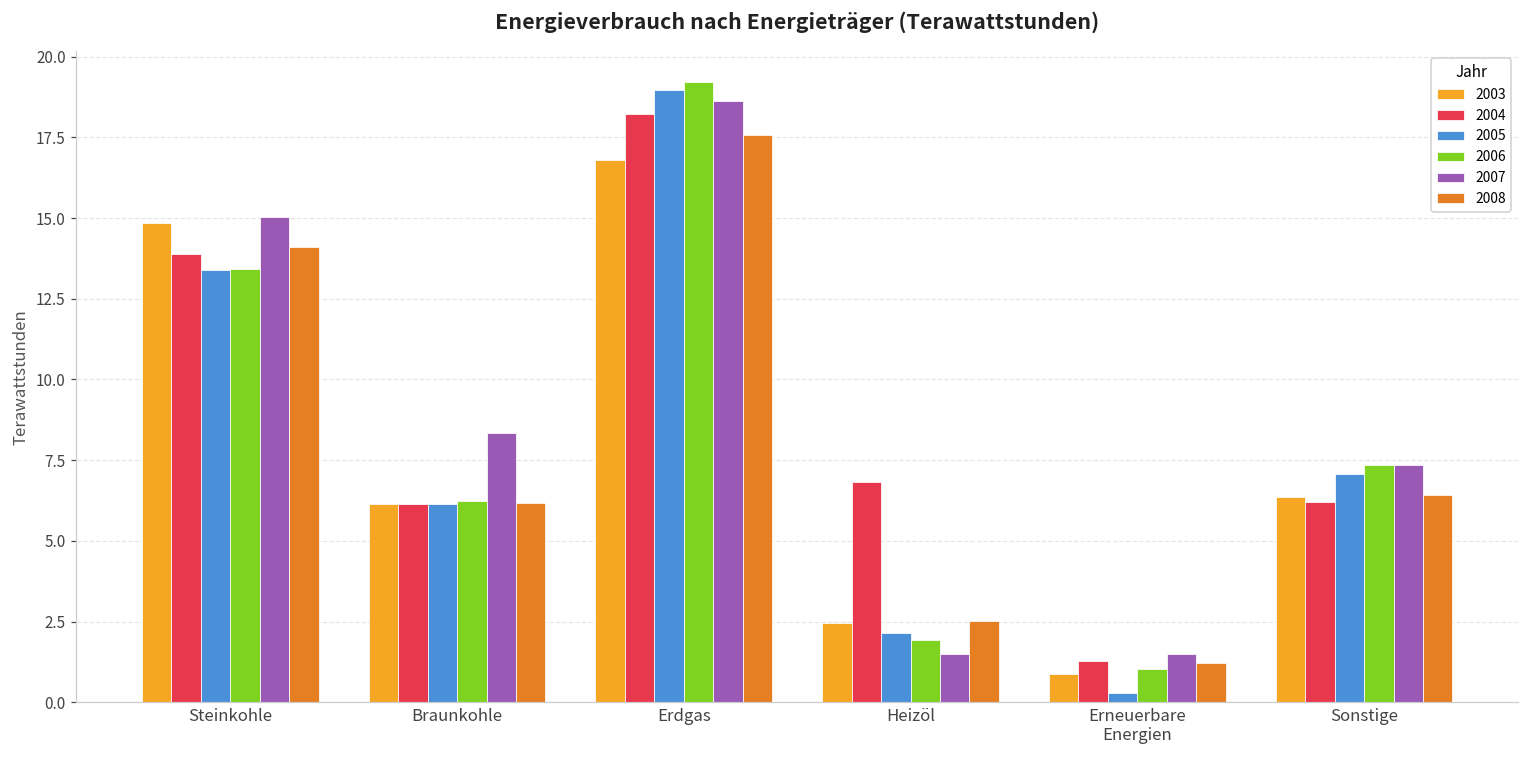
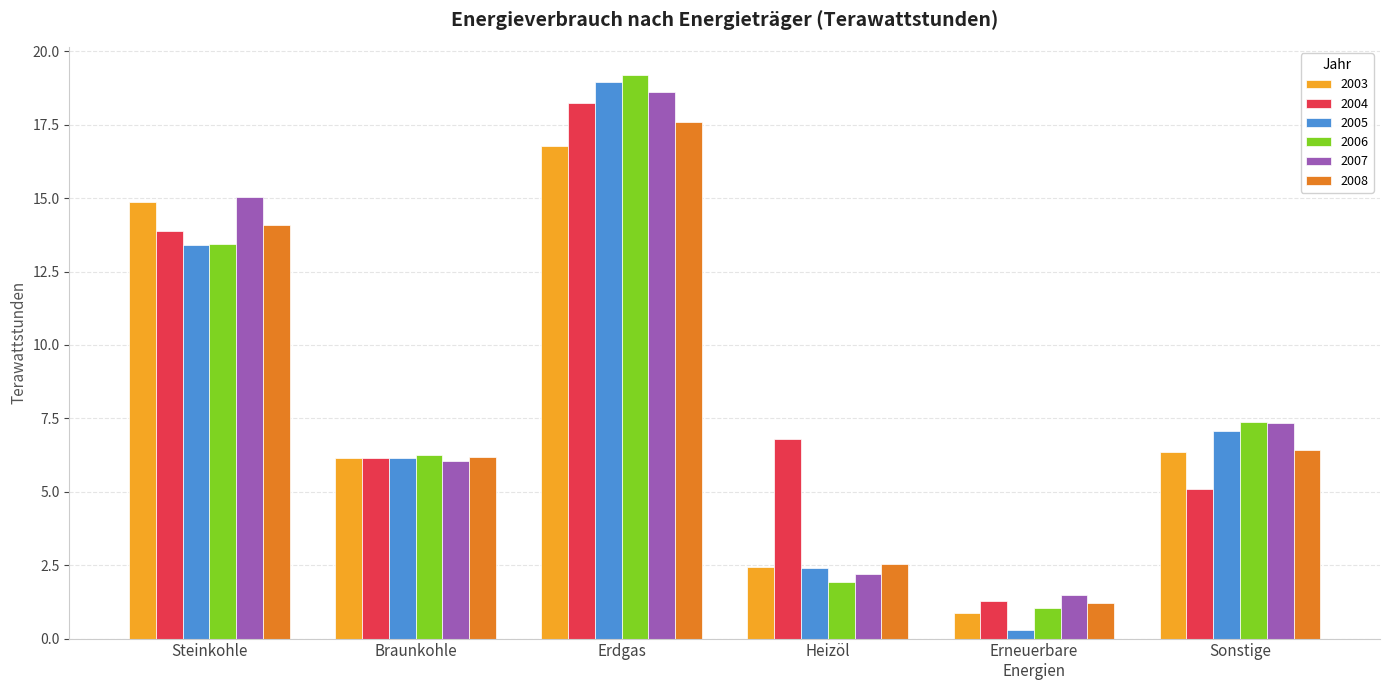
  {
    "2004": {
      "Steinkohle": 13.9,
      "Braunkohle": 6.2,
      "Erdgas": 18.2,
      "Heizöl": 6.8,
      "Erneuerbare Energien": 1.3,
-     "Sonstige": 6.2
+     "Sonstige": 5.1
    },
    "2005": {
      "Steinkohle": 13.4,
      "Braunkohle": 6.1,
      "Erdgas": 19.0,
-     "Heizöl": 2.1,
+     "Heizöl": 2.4,
      "Erneuerbare Energien": 0.3,
      "Sonstige": 7.1
    },
    "2006": {
      "Steinkohle": 13.4,
      "Braunkohle": 6.2,
      "Erdgas": 19.2,
      "Heizöl": 1.9,
      "Erneuerbare Energien": 1.0,
      "Sonstige": 7.4
    },
    "2007": {
      "Steinkohle": 15.0,
-     "Braunkohle": 8.3,
+     "Braunkohle": 6.0,
      "Erdgas": 18.6,
-     "Heizöl": 1.5,
+     "Heizöl": 2.2,
      "Erneuerbare Energien": 1.5,
      "Sonstige": 7.3
    }
  }
